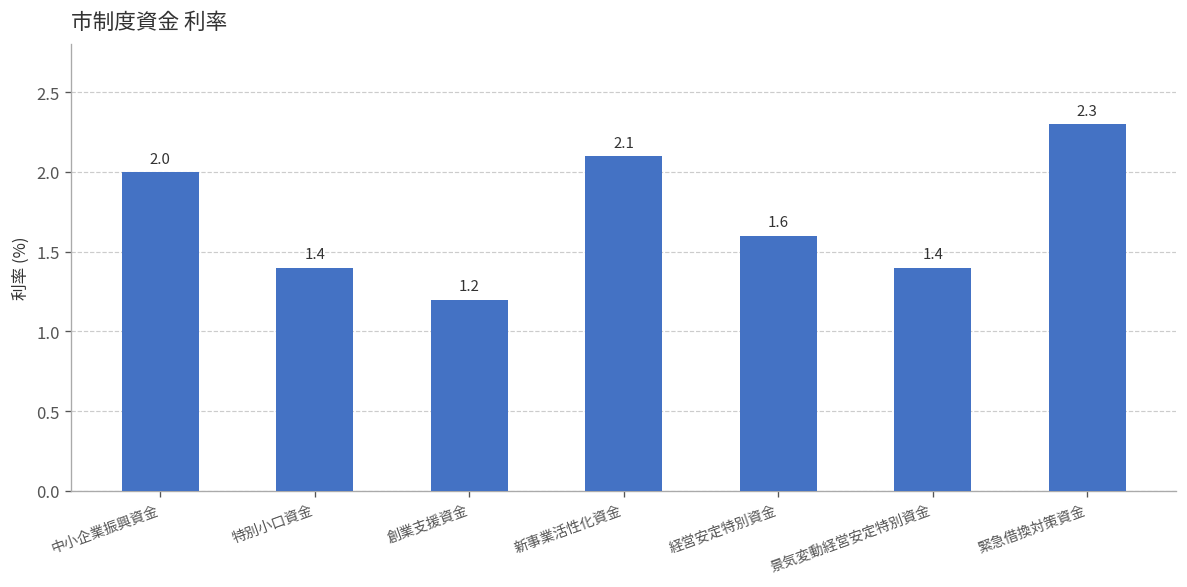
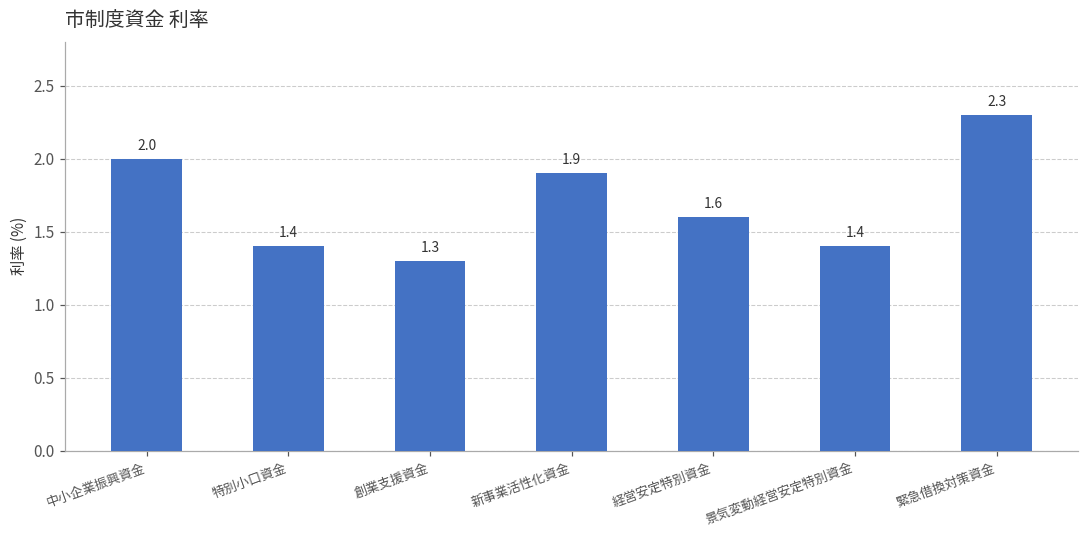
  {
    "中小企業振興資金": 2.0,
    "特別小口資金": 1.4,
-   "創業支援資金": 1.2,
-   "新事業活性化資金": 2.1,
+   "創業支援資金": 1.3,
+   "新事業活性化資金": 1.9,
    "経営安定特別資金": 1.6,
    "景気変動経営安定特別資金": 1.4,
    "緊急借換対策資金": 2.3
  }
